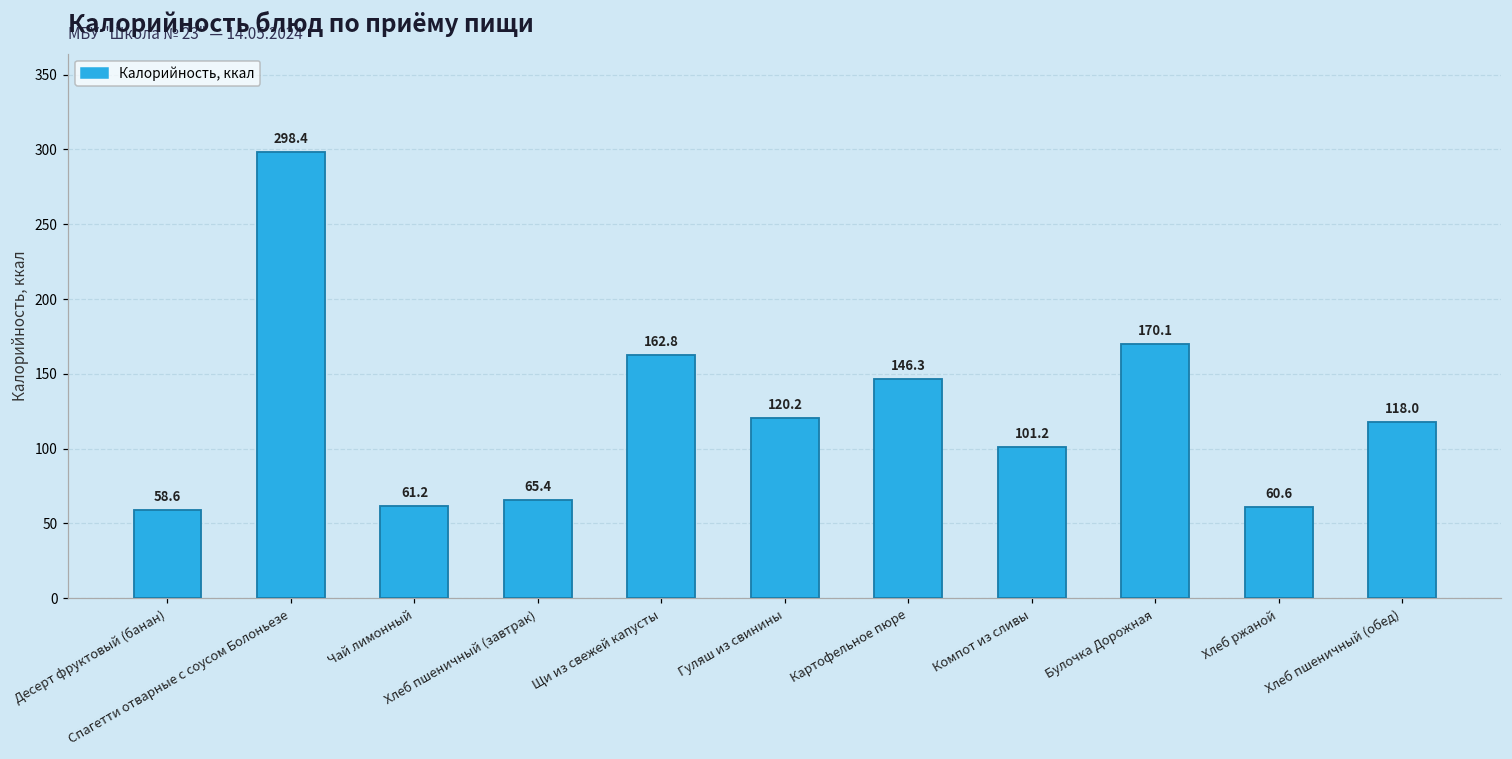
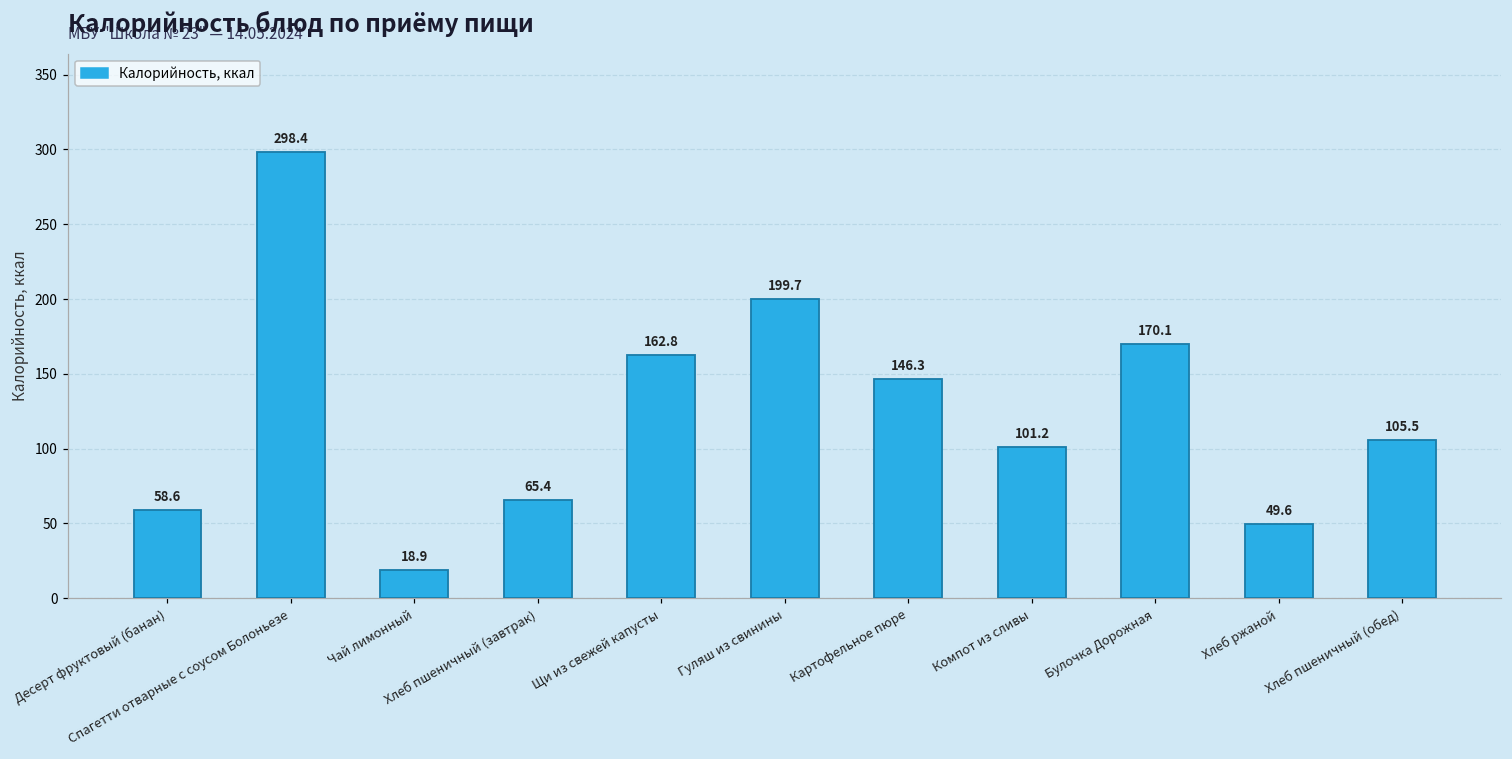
  {
    "Десерт фруктовый (банан)": 58.6,
    "Спагетти отварные с соусом Болоньезе": 298.4,
-   "Чай лимонный": 61.2,
+   "Чай лимонный": 18.9,
    "Хлеб пшеничный (завтрак)": 65.4,
    "Щи из свежей капусты": 162.8,
-   "Гуляш из свинины": 120.2,
+   "Гуляш из свинины": 199.7,
    "Картофельное пюре": 146.3,
    "Компот из сливы": 101.2,
    "Булочка Дорожная": 170.1,
-   "Хлеб ржаной": 60.6,
-   "Хлеб пшеничный (обед)": 118.0
+   "Хлеб ржаной": 49.6,
+   "Хлеб пшеничный (обед)": 105.5
  }
